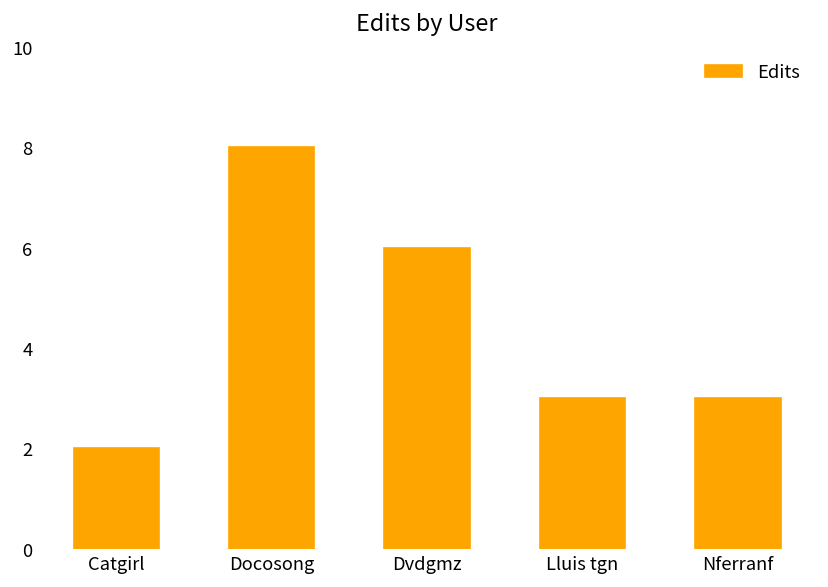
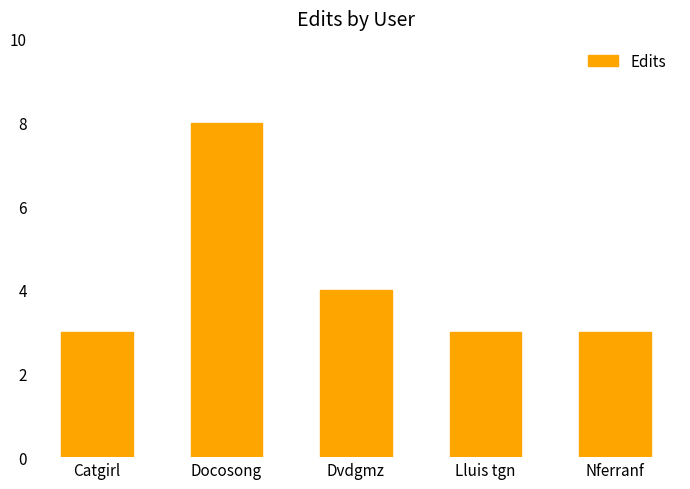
  {
-   "Catgirl": 2,
+   "Catgirl": 3,
    "Docosong": 8,
-   "Dvdgmz": 6,
+   "Dvdgmz": 4,
    "Lluis tgn": 3,
    "Nferranf": 3
  }
